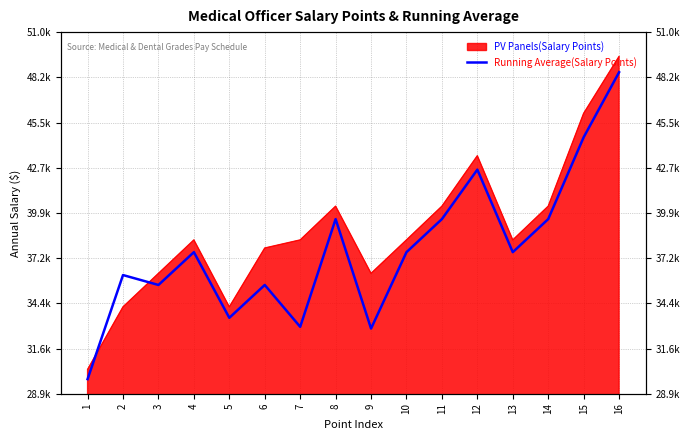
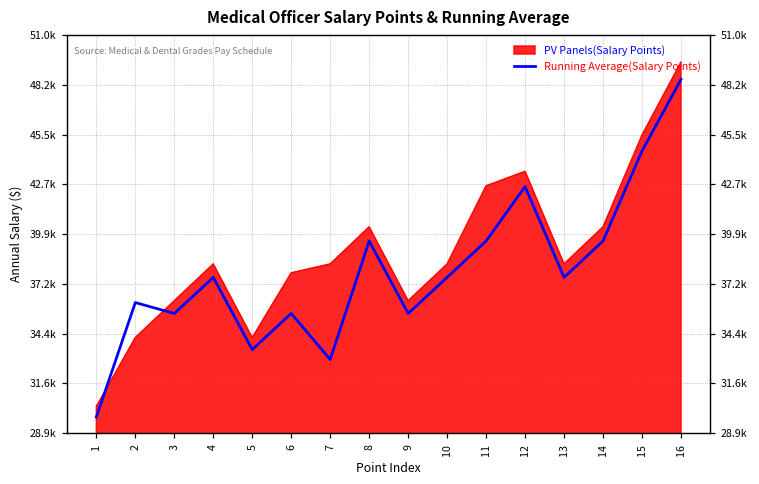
  {
    "PV Panels(Salary Points)": {
      "1": 30300,
      "2": 34200,
      "3": 36200,
      "4": 38300,
      "5": 34200,
      "6": 37800,
      "7": 38300,
      "8": 40300,
      "9": 36200,
      "10": 38300,
-     "11": 40300,
+     "11": 42600,
      "12": 43400,
      "13": 38300,
      "14": 40300,
-     "15": 46000,
+     "15": 45400,
      "16": 49500
    },
    "Running Average(Salary Points)": {
      "1": 29800,
      "2": 36100,
      "3": 35500,
      "4": 37500,
      "5": 33500,
      "6": 35500,
      "7": 33000,
      "8": 39500,
-     "9": 32800,
+     "9": 35500,
      "10": 37500,
      "11": 39500,
      "12": 42600,
      "13": 37500,
      "14": 39500,
      "15": 44500,
      "16": 48500
    }
  }
